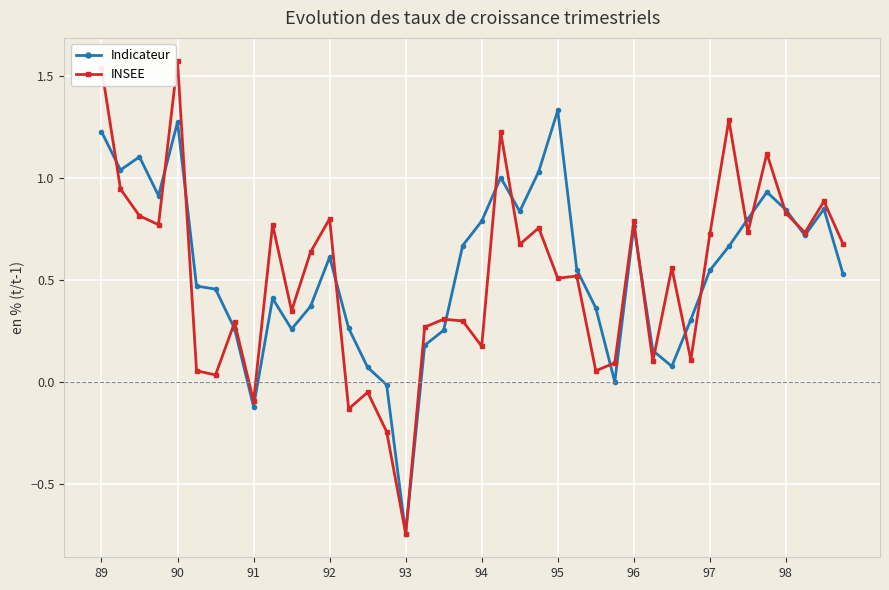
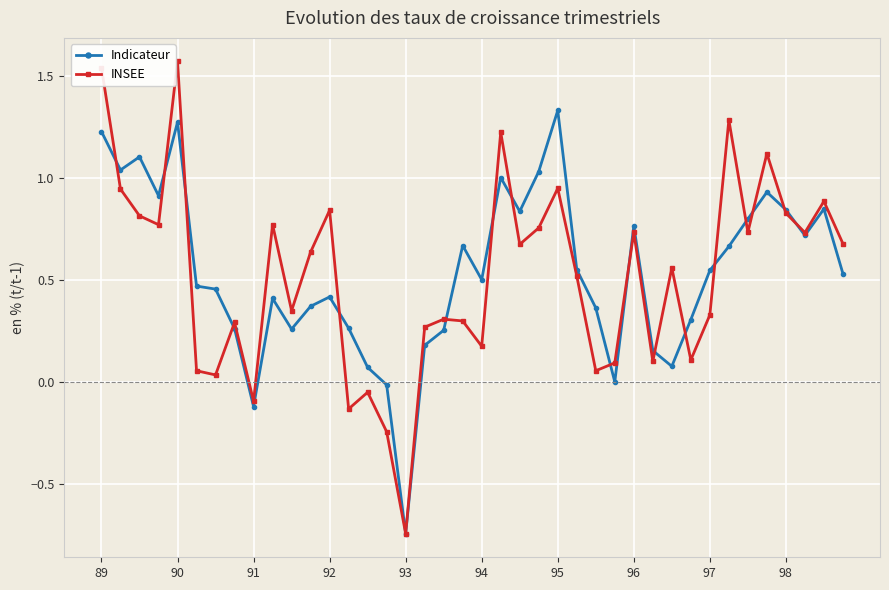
  {
    "Indicateur": {
      "89": 1.23,
      "90": 1.27,
      "91": -0.12,
-     "92": 0.61,
-     "94": 0.79,
+     "92": 0.42,
+     "94": 0.50,
      "95": 1.33,
      "96": 0.77,
      "97": 0.55,
      "98": 0.84
    },
    "INSEE": {
      "90": 1.57,
      "91": -0.09,
-     "92": 0.80,
+     "92": 0.84,
      "94": 0.18,
-     "95": 0.51,
-     "96": 0.79,
-     "97": 0.72,
+     "95": 0.95,
+     "96": 0.73,
+     "97": 0.33,
      "98": 0.83
    }
  }
